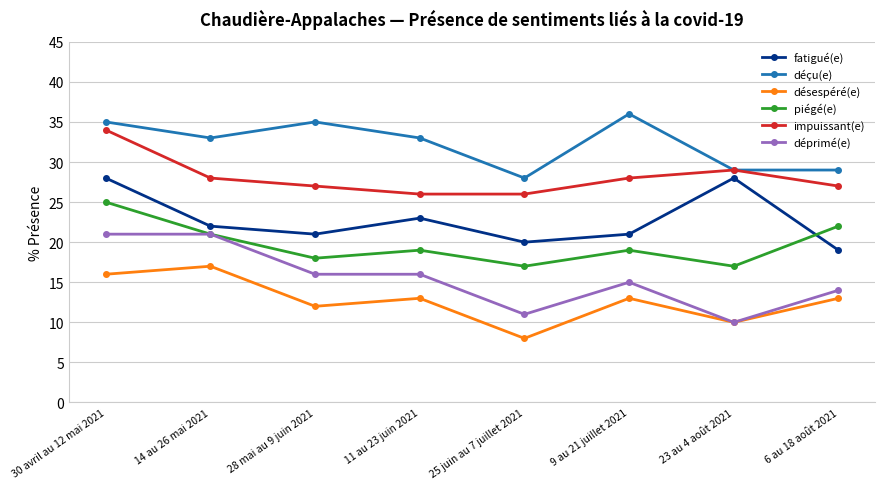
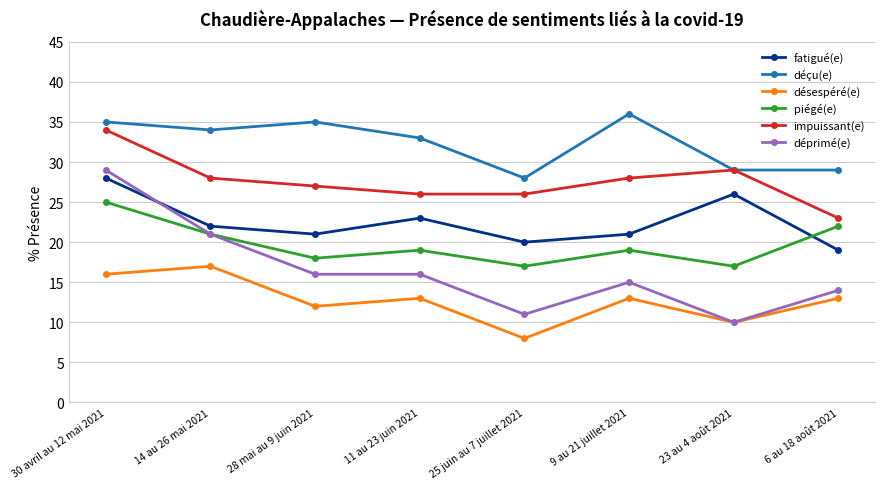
  {
    "fatigué(e)": {
      "30 avril au 12 mai 2021": 28,
      "14 au 26 mai 2021": 22,
      "28 mai au 9 juin 2021": 21,
      "11 au 23 juin 2021": 23,
      "25 juin au 7 juillet 2021": 20,
      "9 au 21 juillet 2021": 21,
-     "23 au 4 août 2021": 28,
+     "23 au 4 août 2021": 26,
      "6 au 18 août 2021": 19
    },
    "déçu(e)": {
      "30 avril au 12 mai 2021": 35,
-     "14 au 26 mai 2021": 33,
+     "14 au 26 mai 2021": 34,
      "28 mai au 9 juin 2021": 35,
      "11 au 23 juin 2021": 33,
      "25 juin au 7 juillet 2021": 28,
      "9 au 21 juillet 2021": 36,
      "6 au 18 août 2021": 29
    },
    "désespéré(e)": {
      "30 avril au 12 mai 2021": 16,
      "14 au 26 mai 2021": 17,
      "28 mai au 9 juin 2021": 12,
      "11 au 23 juin 2021": 13,
      "25 juin au 7 juillet 2021": 8,
      "9 au 21 juillet 2021": 13,
      "6 au 18 août 2021": 13
    },
    "piégé(e)": {
      "30 avril au 12 mai 2021": 25,
      "28 mai au 9 juin 2021": 18,
      "11 au 23 juin 2021": 19,
      "25 juin au 7 juillet 2021": 17,
      "9 au 21 juillet 2021": 19,
      "23 au 4 août 2021": 17,
      "6 au 18 août 2021": 22
    },
    "impuissant(e)": {
      "30 avril au 12 mai 2021": 34,
      "14 au 26 mai 2021": 28,
      "28 mai au 9 juin 2021": 27,
      "11 au 23 juin 2021": 26,
      "25 juin au 7 juillet 2021": 26,
      "9 au 21 juillet 2021": 28,
-     "6 au 18 août 2021": 27
+     "6 au 18 août 2021": 23
    },
    "déprimé(e)": {
-     "30 avril au 12 mai 2021": 21,
+     "30 avril au 12 mai 2021": 29,
      "28 mai au 9 juin 2021": 16,
      "11 au 23 juin 2021": 16,
      "25 juin au 7 juillet 2021": 11,
      "9 au 21 juillet 2021": 15,
      "6 au 18 août 2021": 14
    }
  }
